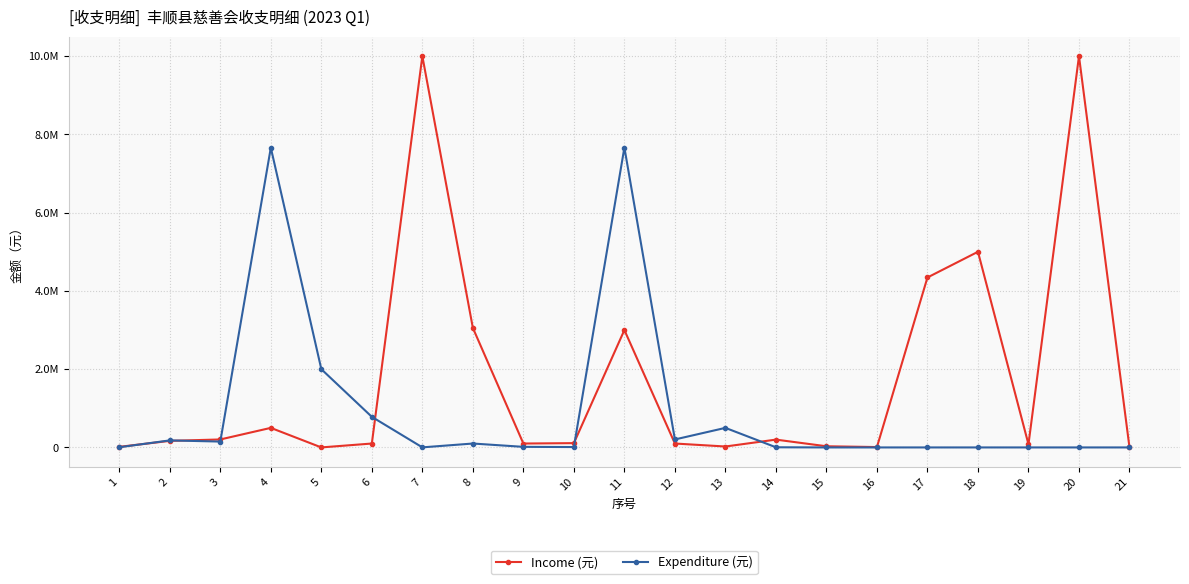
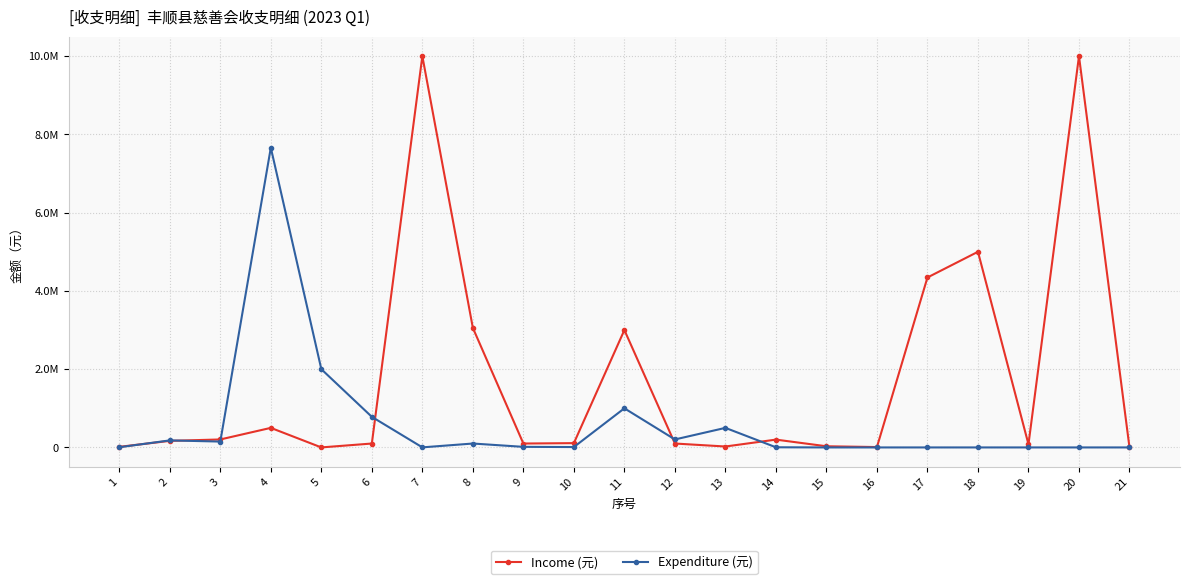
  {
    "Income (元)": {
      "4": 500000,
      "5": 0,
      "6": 100000,
      "7": 10000000,
      "8": 3100000,
      "9": 100000,
      "10": 100000,
      "11": 3000000,
      "12": 100000,
      "13": 0,
      "14": 200000,
      "17": 4300000,
      "18": 5000000,
      "19": 100000,
      "20": 10000000
    },
    "Expenditure (元)": {
      "4": 7700000,
      "5": 2000000,
      "6": 800000,
      "7": 0,
      "8": 100000,
      "9": 0,
      "10": 0,
-     "11": 7700000,
+     "11": 1000000,
      "12": 200000,
      "13": 500000,
      "14": 0,
      "17": 0,
      "18": 0,
      "19": 0,
      "20": 0
    }
  }
